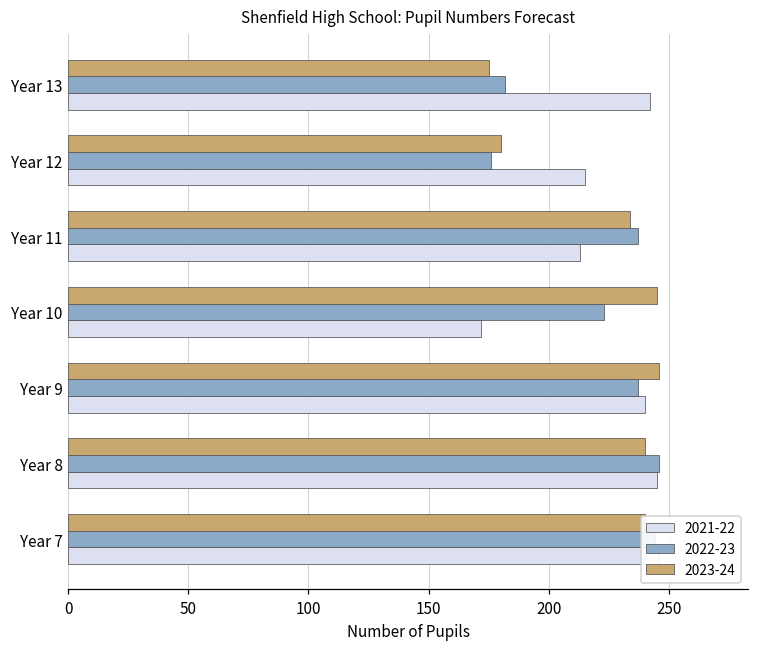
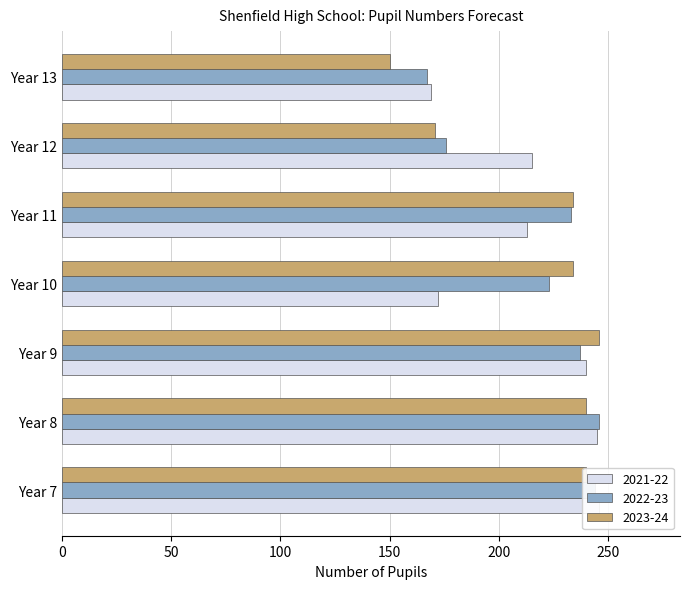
  {
    "2021-22": {
-     "Year 13": 242,
+     "Year 13": 169,
      "Year 12": 215,
      "Year 11": 213,
      "Year 10": 172,
      "Year 9": 240,
      "Year 8": 245
    },
    "2022-23": {
-     "Year 13": 182,
+     "Year 13": 167,
      "Year 12": 176,
-     "Year 11": 237,
+     "Year 11": 233,
      "Year 10": 223,
      "Year 9": 237,
      "Year 8": 246
    },
    "2023-24": {
-     "Year 13": 175,
-     "Year 12": 180,
+     "Year 13": 150,
+     "Year 12": 171,
      "Year 11": 234,
-     "Year 10": 245,
+     "Year 10": 234,
      "Year 9": 246,
      "Year 8": 240
    }
  }
